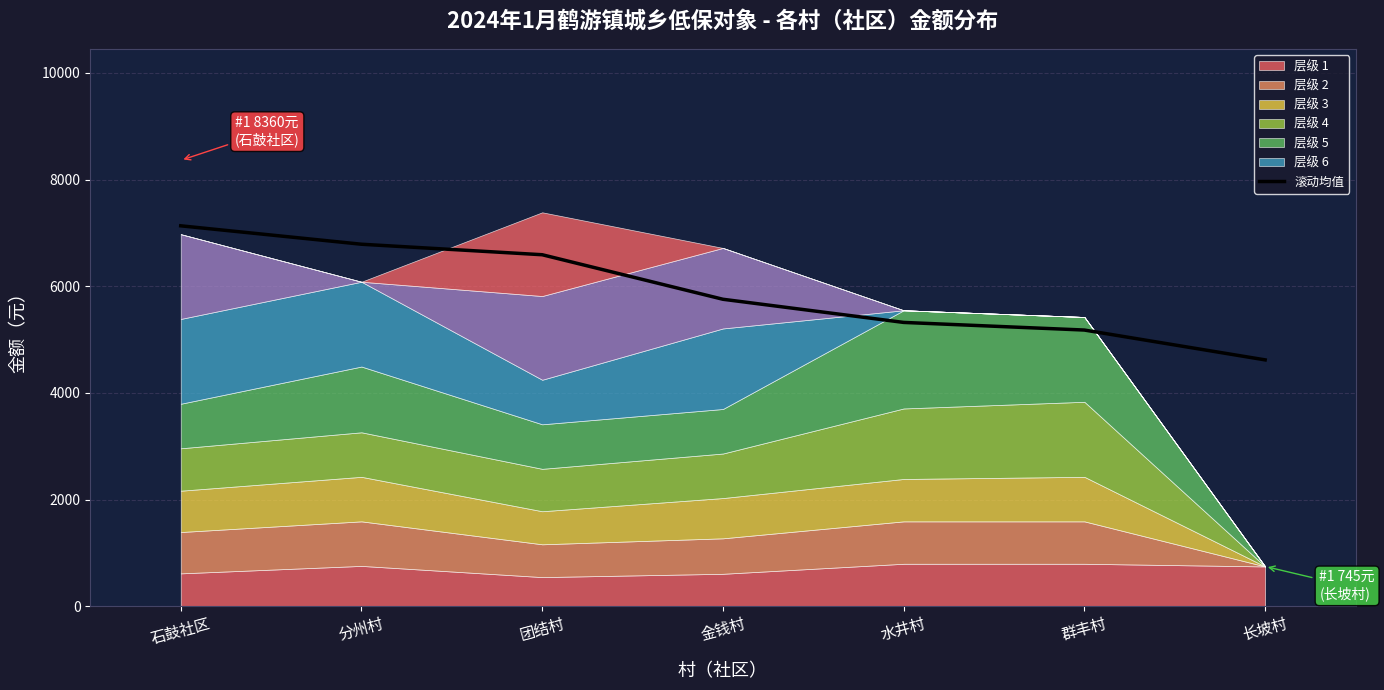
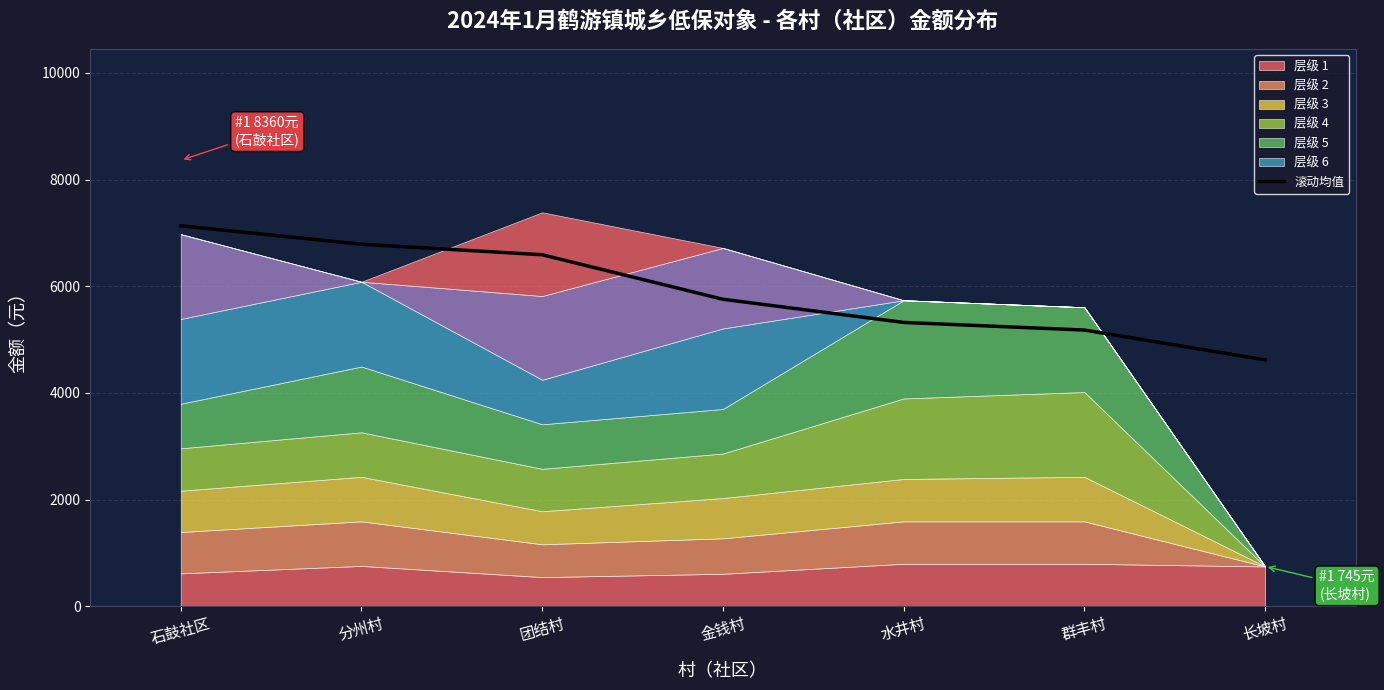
  {
    "滚动均值": {
      "石鼓社区": 7100,
      "分州村": 6800,
      "团结村": 6600,
      "金钱村": 5800,
      "水井村": 5300,
      "群丰村": 5200,
      "长坡村": 4600
    },
    "层级 3": {
      "石鼓社区": 800,
      "分州村": 800,
      "团结村": 600,
      "金钱村": 800,
      "水井村": 800,
      "群丰村": 800
    },
    "层级 4": {
      "石鼓社区": 800,
      "分州村": 800,
      "团结村": 800,
      "金钱村": 800,
-     "水井村": 1300,
-     "群丰村": 1400
+     "水井村": 1500,
+     "群丰村": 1600
    },
    "层级 5": {
      "石鼓社区": 800,
      "分州村": 1200,
      "团结村": 800,
      "金钱村": 800
    },
    "层级 6": {
      "石鼓社区": 1600,
      "团结村": 800,
      "金钱村": 1500
    }
  }
